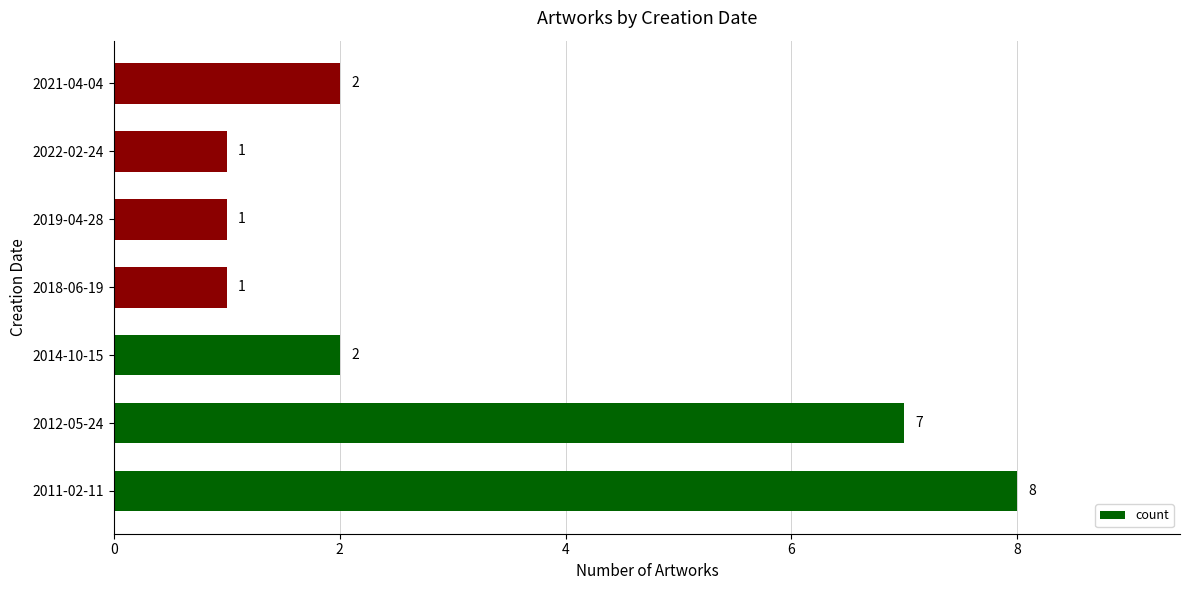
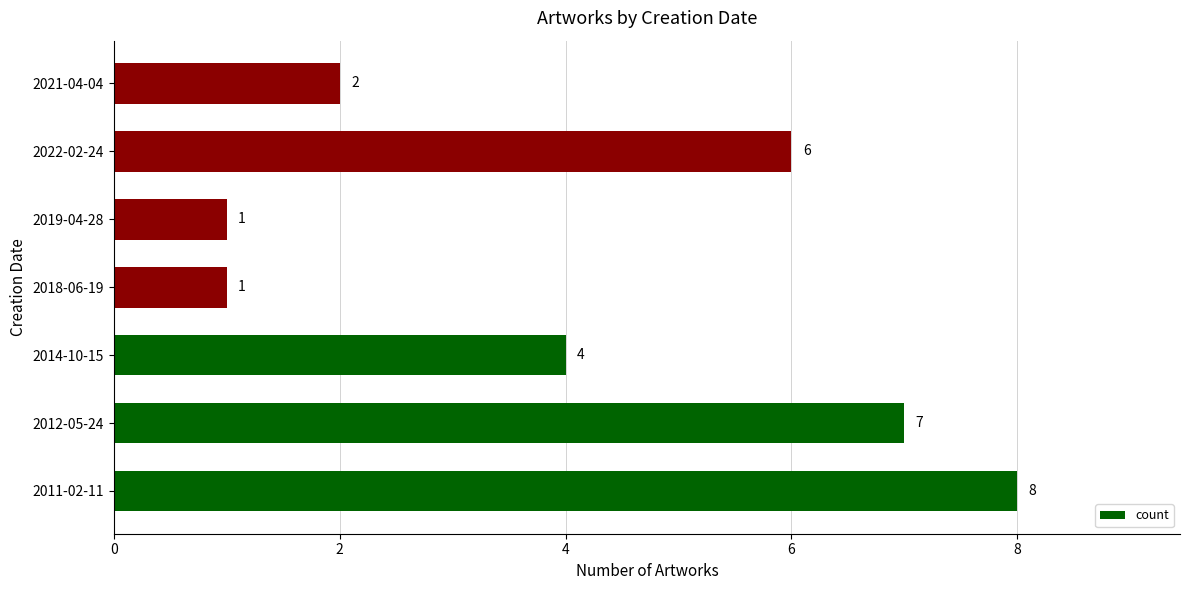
  {
    "2021-04-04": 2,
-   "2022-02-24": 1,
+   "2022-02-24": 6,
    "2019-04-28": 1,
    "2018-06-19": 1,
-   "2014-10-15": 2,
+   "2014-10-15": 4,
    "2012-05-24": 7,
    "2011-02-11": 8
  }
